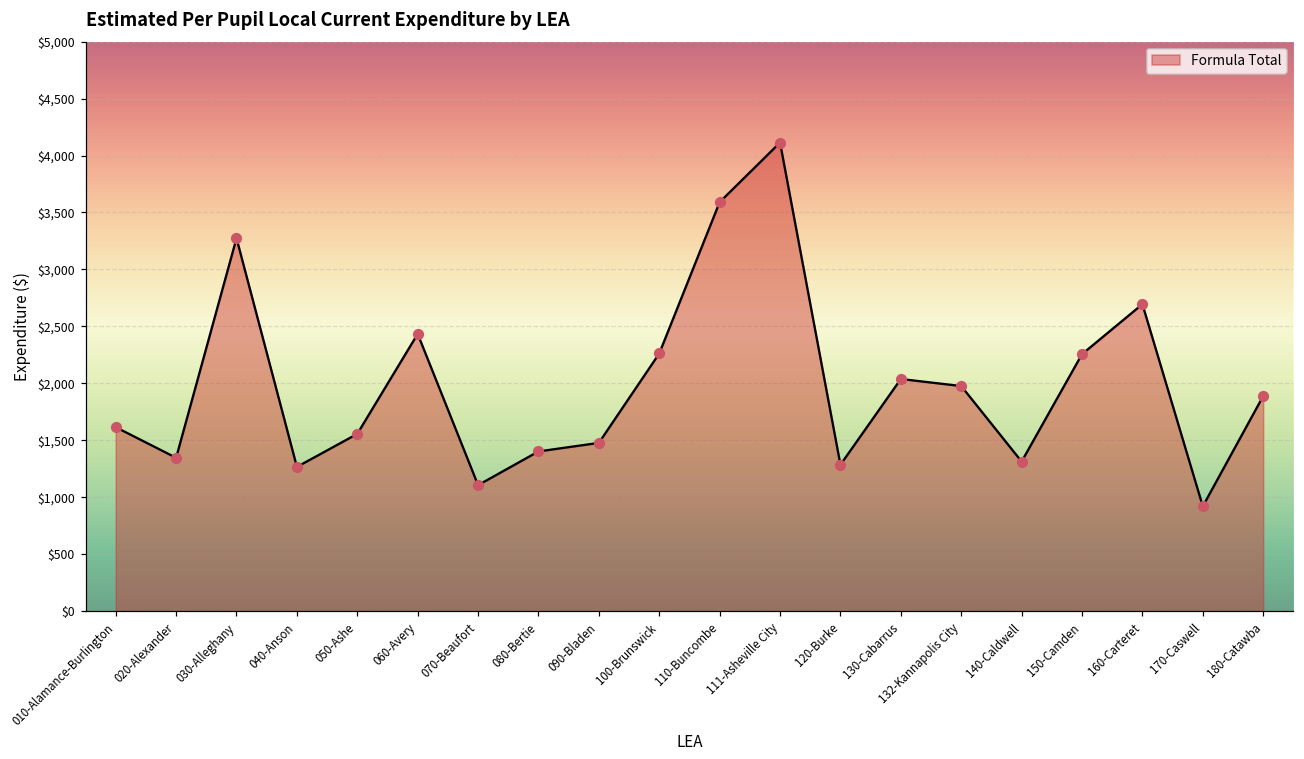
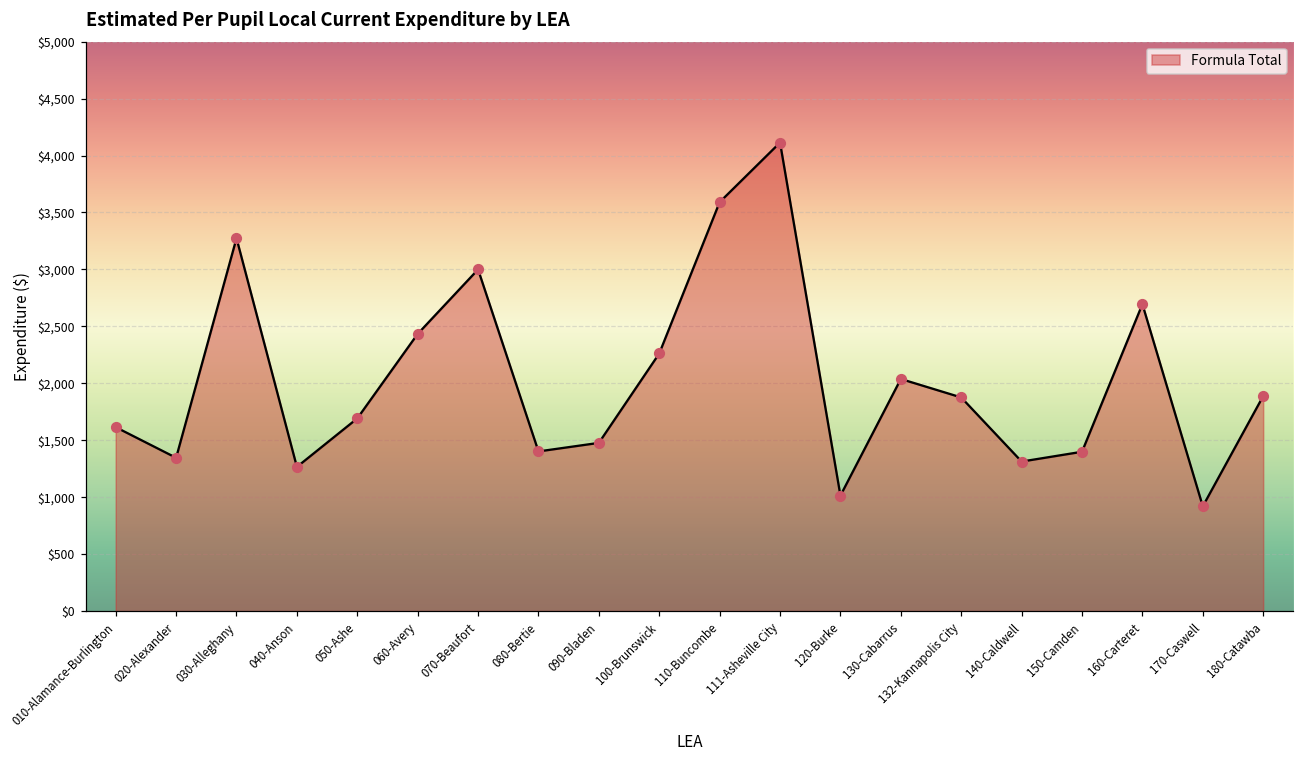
  {
    "010-Alamance-Burlington": "$1,620",
    "020-Alexander": "$1,350",
    "030-Alleghany": "$3,270",
    "040-Anson": "$1,270",
-   "050-Ashe": "$1,560",
+   "050-Ashe": "$1,690",
    "060-Avery": "$2,430",
-   "070-Beaufort": "$1,110",
+   "070-Beaufort": "$3,000",
    "080-Bertie": "$1,400",
    "090-Bladen": "$1,480",
    "100-Brunswick": "$2,260",
    "110-Buncombe": "$3,590",
    "111-Asheville City": "$4,110",
-   "120-Burke": "$1,290",
+   "120-Burke": "$1,010",
    "130-Cabarrus": "$2,040",
-   "132-Kannapolis City": "$1,980",
+   "132-Kannapolis City": "$1,880",
    "140-Caldwell": "$1,310",
-   "150-Camden": "$2,260",
+   "150-Camden": "$1,400",
    "160-Carteret": "$2,700",
    "170-Caswell": "$920",
    "180-Catawba": "$1,890"
  }
